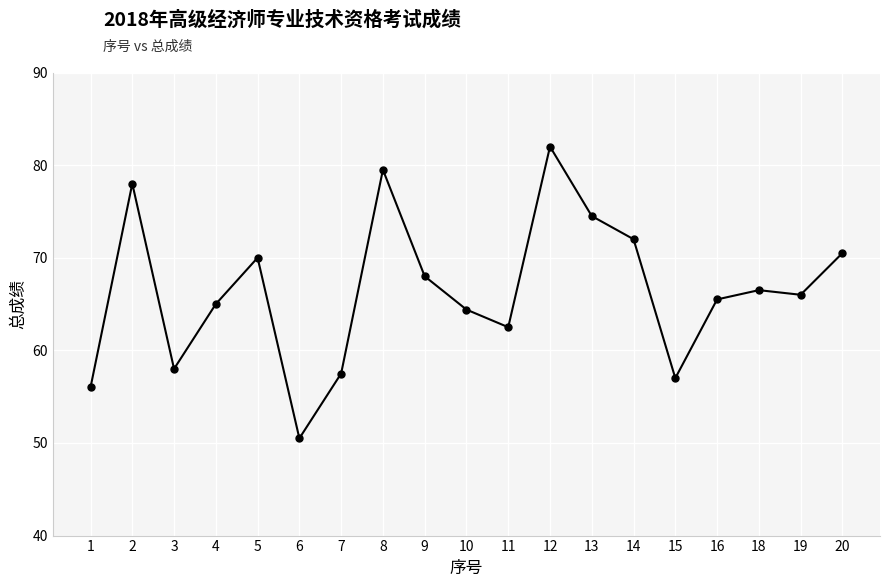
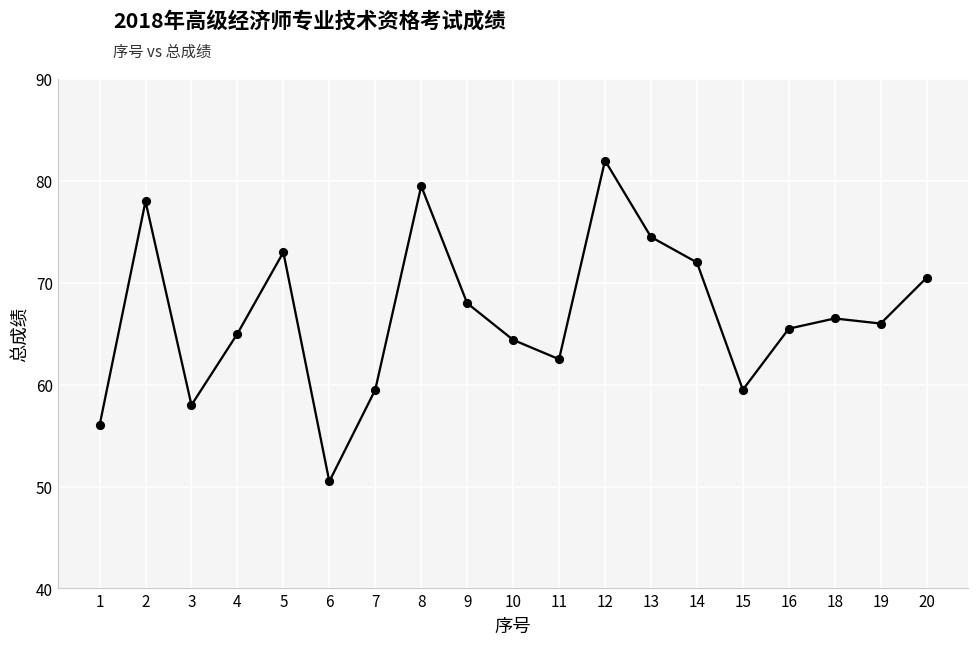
  {
    "1": 56,
    "2": 78,
    "3": 58,
    "4": 65,
-   "5": 70,
+   "5": 73,
    "6": 51,
-   "7": 58,
+   "7": 60,
    "8": 80,
    "9": 68,
    "10": 64,
    "11": 63,
    "12": 82,
    "13": 75,
    "14": 72,
-   "15": 57,
+   "15": 60,
    "16": 66,
    "18": 67,
    "19": 66,
    "20": 71
  }
